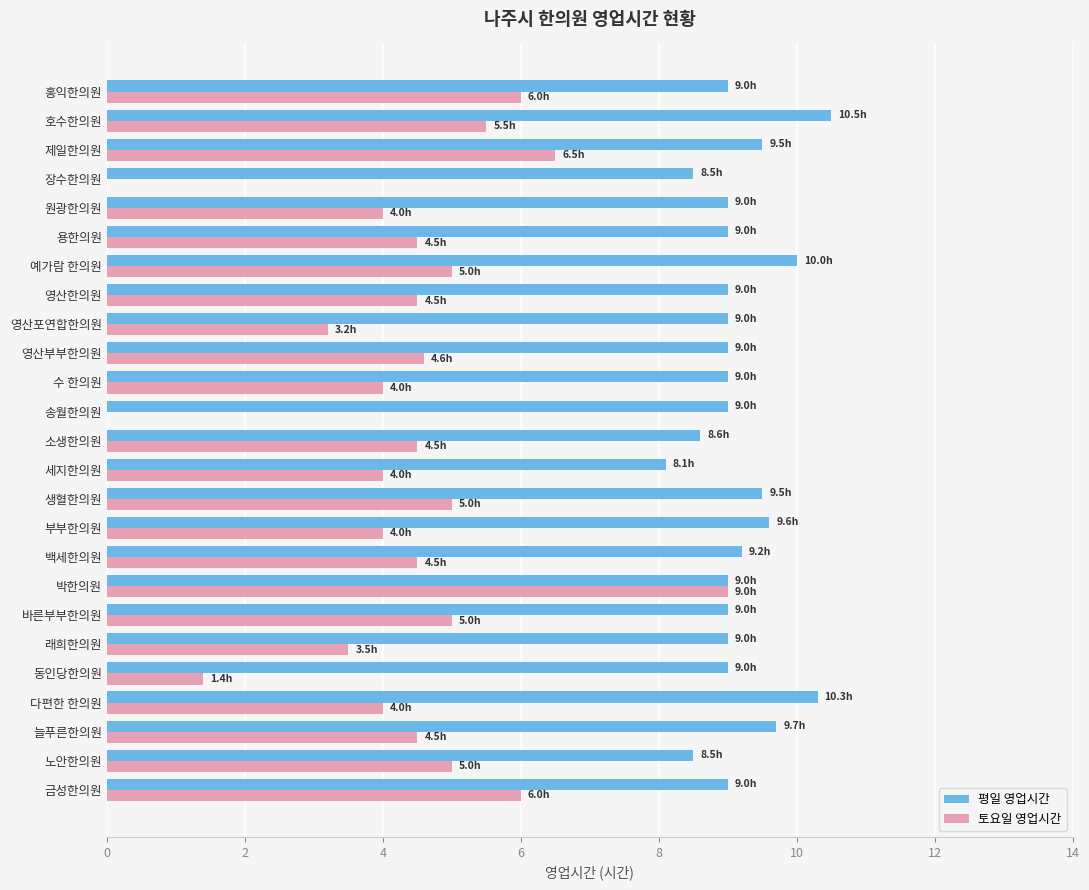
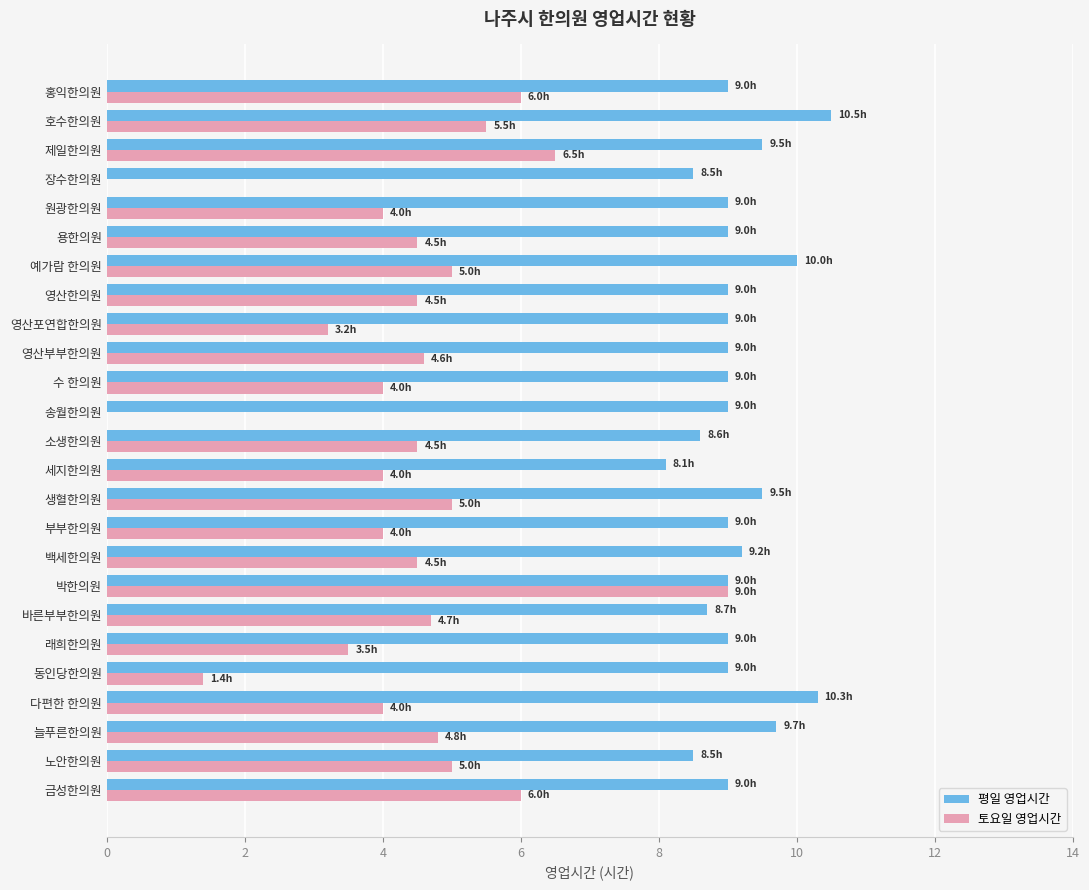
  {
    "평일 영업시간": {
      "홍익한의원": "9.0h",
      "호수한의원": "10.5h",
      "제일한의원": "9.5h",
      "장수한의원": "8.5h",
      "원광한의원": "9.0h",
      "용한의원": "9.0h",
      "예가람 한의원": "10.0h",
      "영산한의원": "9.0h",
      "영산포연합한의원": "9.0h",
      "영산부부한의원": "9.0h",
      "수 한의원": "9.0h",
      "송월한의원": "9.0h",
      "소생한의원": "8.6h",
      "세지한의원": "8.1h",
      "생혈한의원": "9.5h",
-     "부부한의원": "9.6h",
+     "부부한의원": "9.0h",
      "백세한의원": "9.2h",
      "박한의원": "9.0h",
-     "바른부부한의원": "9.0h",
+     "바른부부한의원": "8.7h",
      "래희한의원": "9.0h",
      "동인당한의원": "9.0h",
      "다편한 한의원": "10.3h",
      "늘푸른한의원": "9.7h",
      "노안한의원": "8.5h",
      "금성한의원": "9.0h"
    },
    "토요일 영업시간": {
      "홍익한의원": "6.0h",
      "호수한의원": "5.5h",
      "제일한의원": "6.5h",
      "원광한의원": "4.0h",
      "용한의원": "4.5h",
      "예가람 한의원": "5.0h",
      "영산한의원": "4.5h",
      "영산포연합한의원": "3.2h",
      "영산부부한의원": "4.6h",
      "수 한의원": "4.0h",
      "소생한의원": "4.5h",
      "세지한의원": "4.0h",
      "생혈한의원": "5.0h",
      "부부한의원": "4.0h",
      "백세한의원": "4.5h",
      "박한의원": "9.0h",
-     "바른부부한의원": "5.0h",
+     "바른부부한의원": "4.7h",
      "래희한의원": "3.5h",
      "동인당한의원": "1.4h",
      "다편한 한의원": "4.0h",
-     "늘푸른한의원": "4.5h",
+     "늘푸른한의원": "4.8h",
      "노안한의원": "5.0h",
      "금성한의원": "6.0h"
    }
  }
